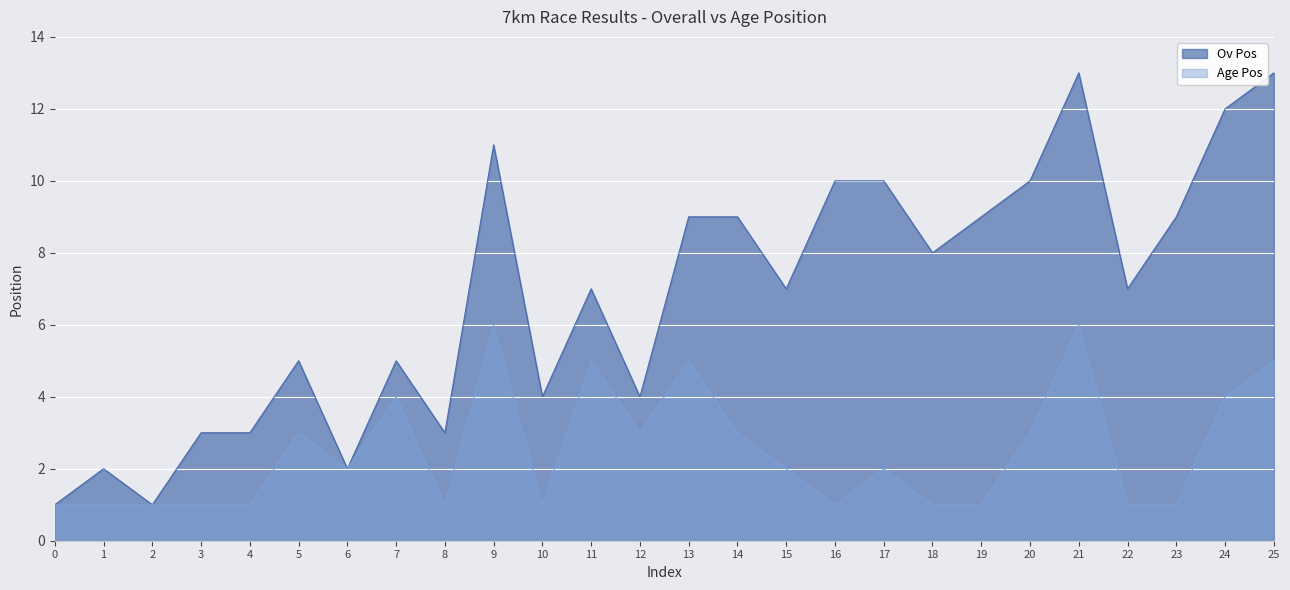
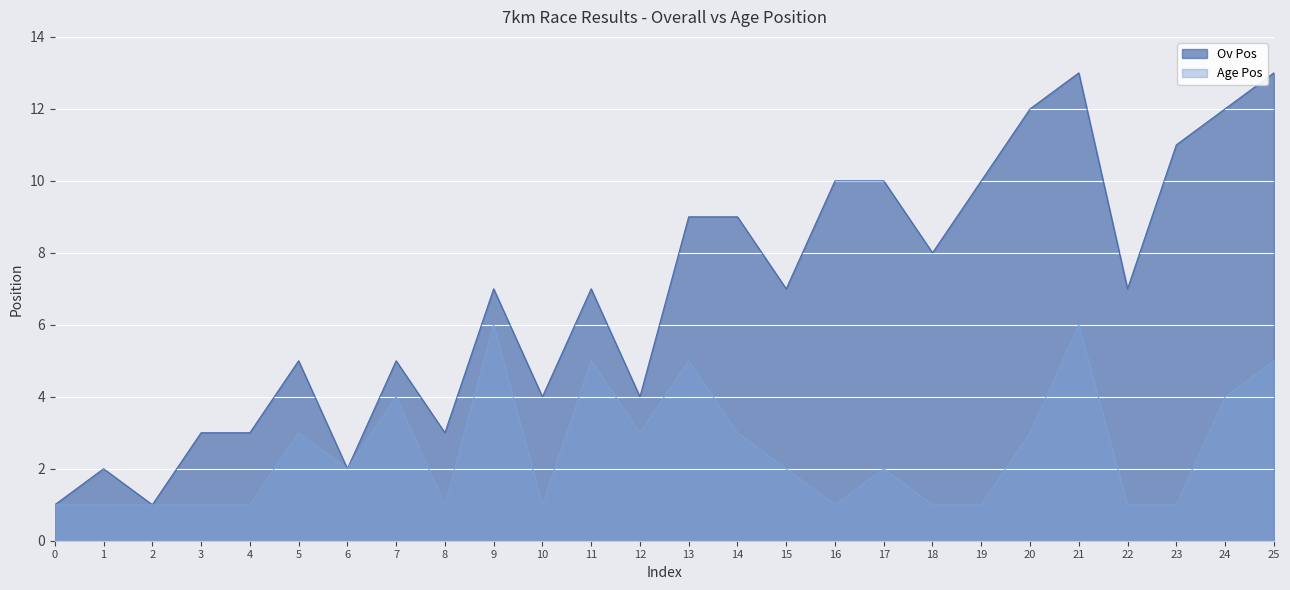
  {
    "Ov Pos": {
      "1": 2,
      "3": 3,
      "4": 3,
      "5": 5,
      "7": 5,
      "8": 3,
-     "9": 11,
+     "9": 7,
      "10": 4,
      "11": 7,
      "12": 4,
      "13": 9,
      "14": 9,
      "15": 7,
      "16": 10,
      "17": 10,
      "18": 8,
-     "19": 9,
-     "20": 10,
+     "19": 10,
+     "20": 12,
      "21": 13,
      "22": 7,
-     "23": 9,
+     "23": 11,
      "24": 12,
      "25": 13
    },
    "Age Pos": {
      "1": 1,
      "3": 1,
      "4": 1,
      "5": 3,
      "7": 4,
      "8": 1,
      "9": 6,
      "10": 1,
      "11": 5,
      "12": 3,
      "13": 5,
      "14": 3,
      "15": 2,
      "16": 1,
      "17": 2,
      "18": 1,
      "19": 1,
      "20": 3,
      "21": 6,
      "22": 1,
      "23": 1,
      "24": 4,
      "25": 5
    }
  }
